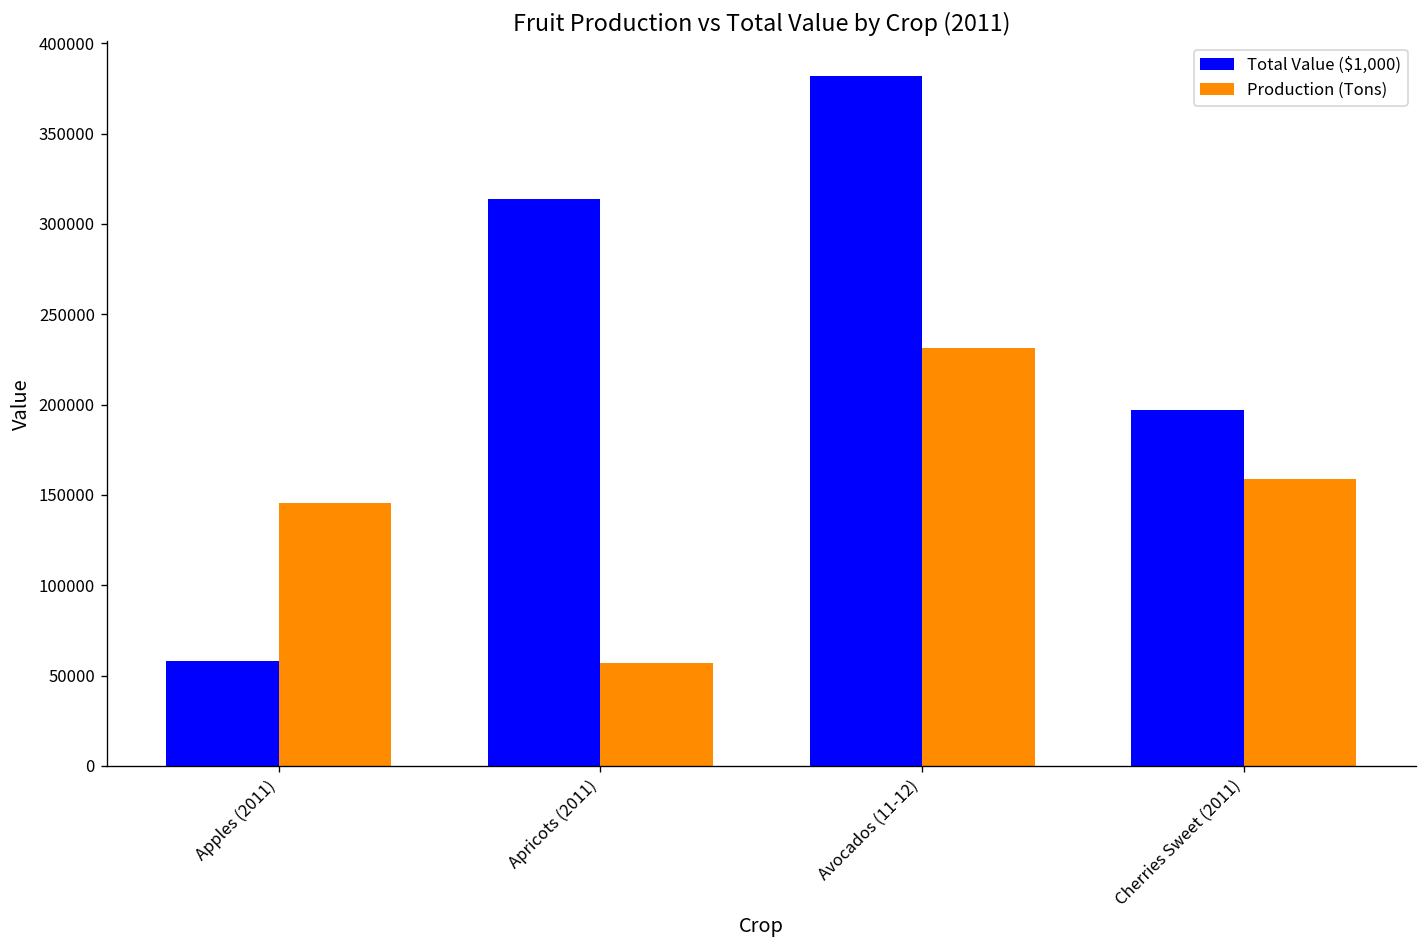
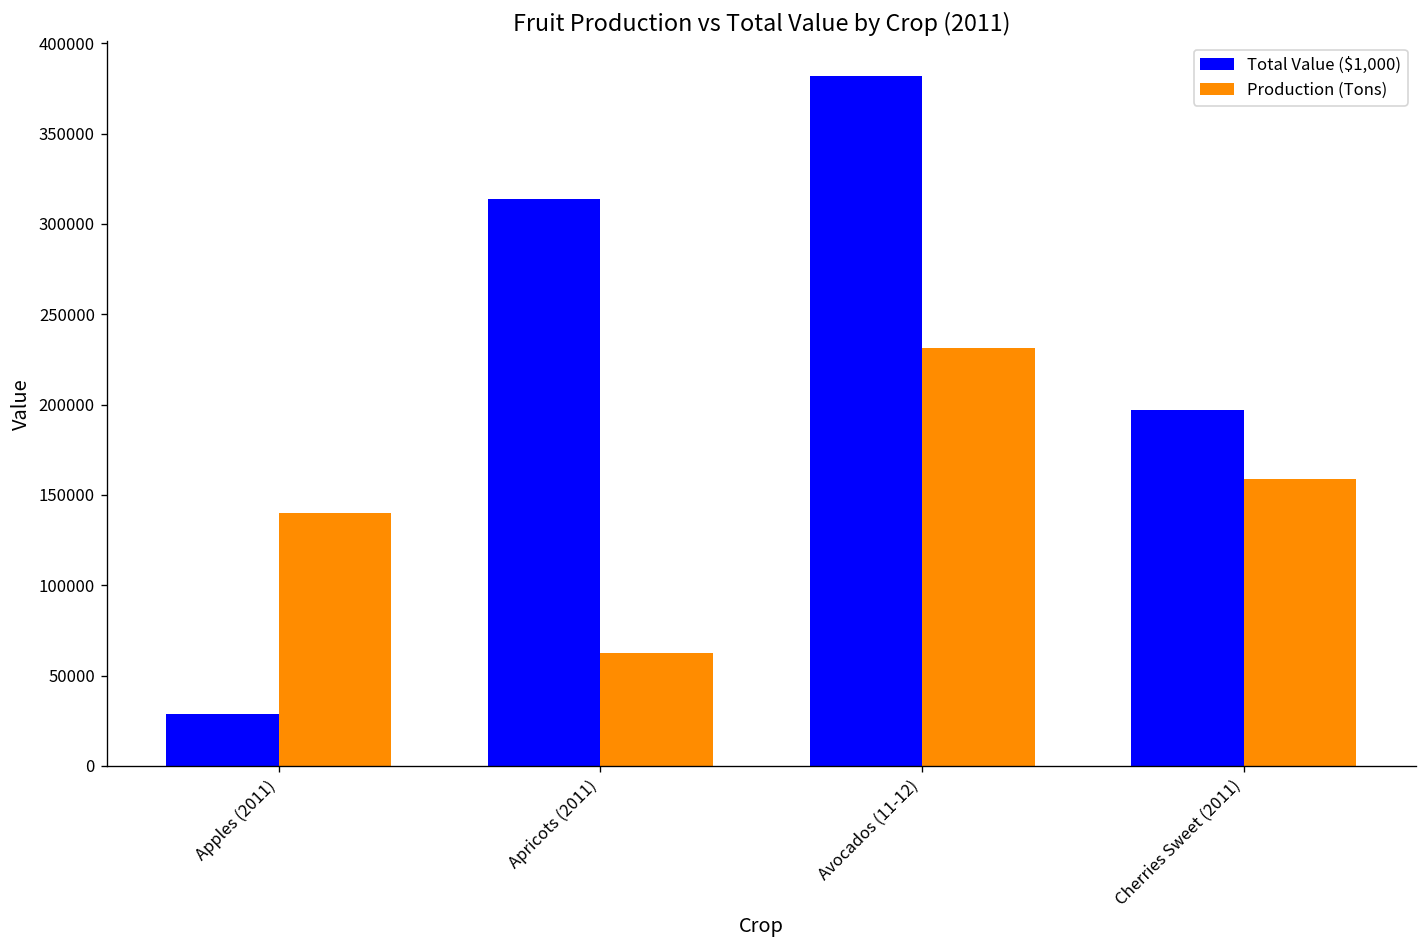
  {
    "Total Value ($1,000)": {
-     "Apples (2011)": 58000,
+     "Apples (2011)": 29000,
      "Apricots (2011)": 314000,
      "Avocados (11-12)": 382000,
      "Cherries Sweet (2011)": 197000
    },
    "Production (Tons)": {
-     "Apples (2011)": 146000,
-     "Apricots (2011)": 57000,
+     "Apples (2011)": 140000,
+     "Apricots (2011)": 63000,
      "Avocados (11-12)": 232000,
      "Cherries Sweet (2011)": 159000
    }
  }
